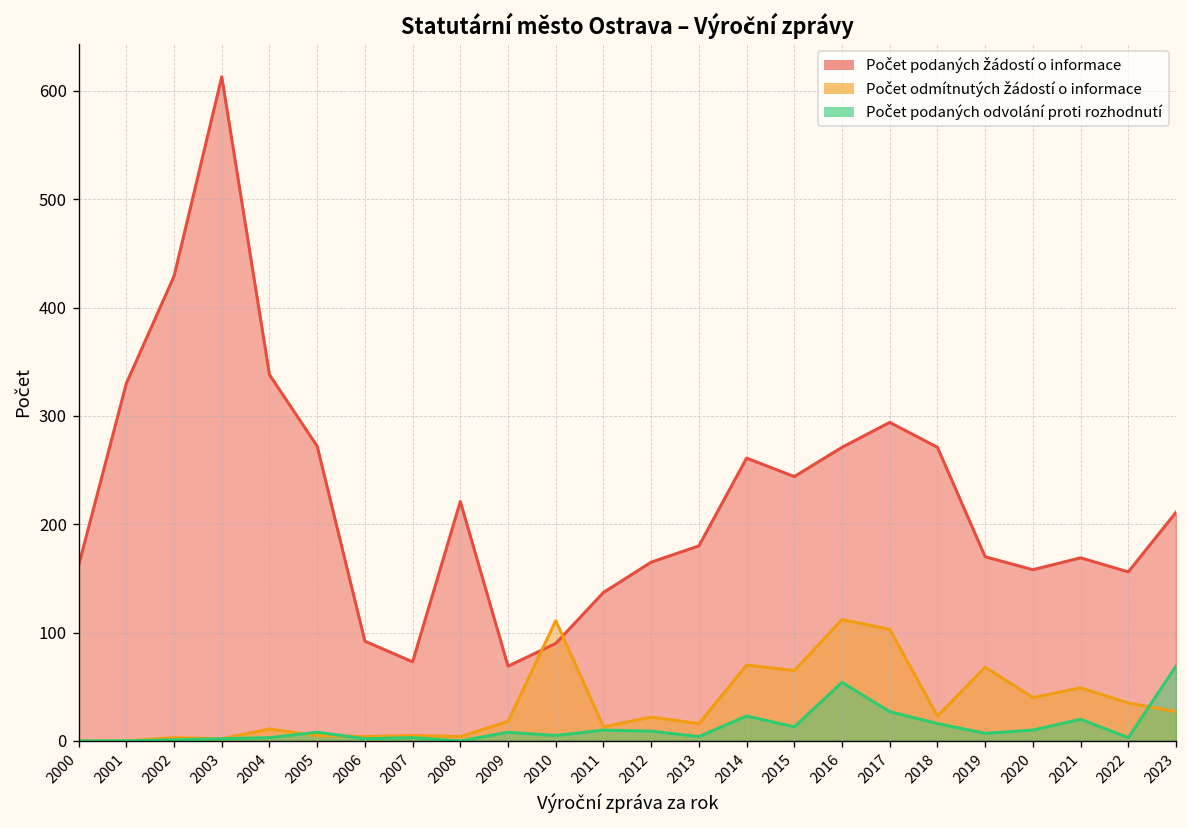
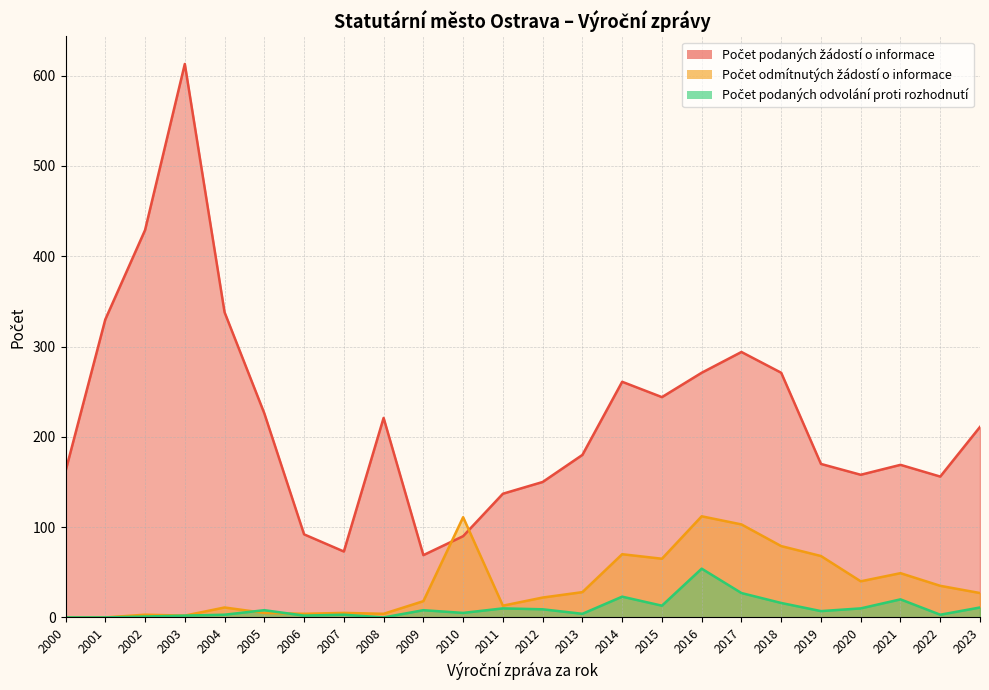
  {
    "Počet podaných žádostí o informace": {
      "2000": 160,
      "2001": 330,
      "2002": 430,
      "2003": 610,
      "2004": 340,
-     "2005": 270,
+     "2005": 230,
      "2006": 90,
      "2007": 70,
      "2008": 220,
      "2009": 70,
      "2010": 90,
      "2011": 140,
-     "2012": 170,
+     "2012": 150,
      "2013": 180,
      "2014": 260,
      "2015": 240,
      "2016": 270,
      "2017": 290,
      "2018": 270,
      "2019": 170,
      "2020": 160,
      "2021": 170,
      "2022": 160,
      "2023": 210
    },
    "Počet odmítnutých žádostí o informace": {
      "2004": 10,
      "2005": 10,
      "2008": 0,
      "2009": 20,
      "2010": 110,
      "2011": 10,
      "2012": 20,
-     "2013": 20,
+     "2013": 30,
      "2014": 70,
      "2015": 70,
      "2016": 110,
      "2017": 100,
-     "2018": 20,
+     "2018": 80,
      "2019": 70,
      "2020": 40,
      "2021": 50,
      "2022": 40,
      "2023": 30
    },
    "Počet podaných odvolání proti rozhodnutí": {
      "2004": 0,
      "2005": 10,
      "2008": 0,
      "2009": 10,
      "2010": 10,
      "2011": 10,
      "2012": 10,
      "2013": 0,
      "2014": 20,
      "2015": 10,
      "2016": 50,
      "2017": 30,
      "2018": 20,
      "2019": 10,
      "2020": 10,
      "2021": 20,
      "2022": 0,
-     "2023": 70
+     "2023": 10
    }
  }
